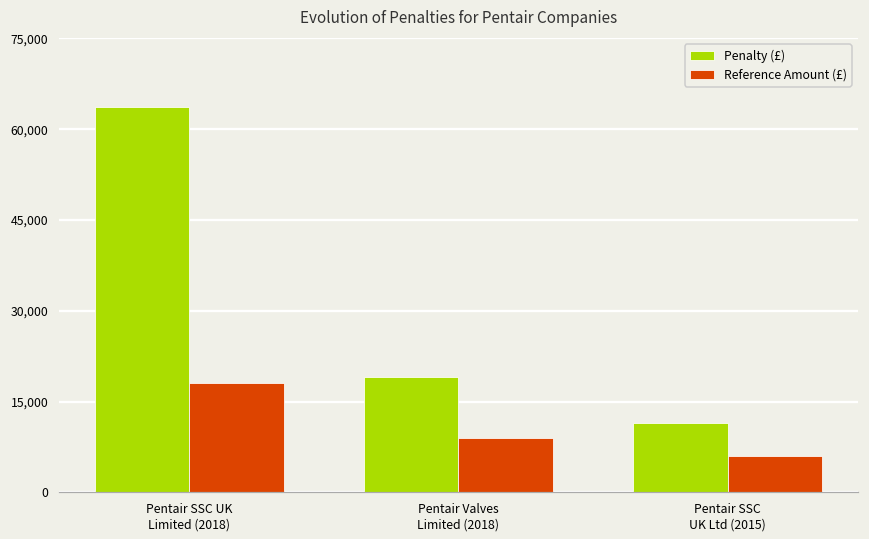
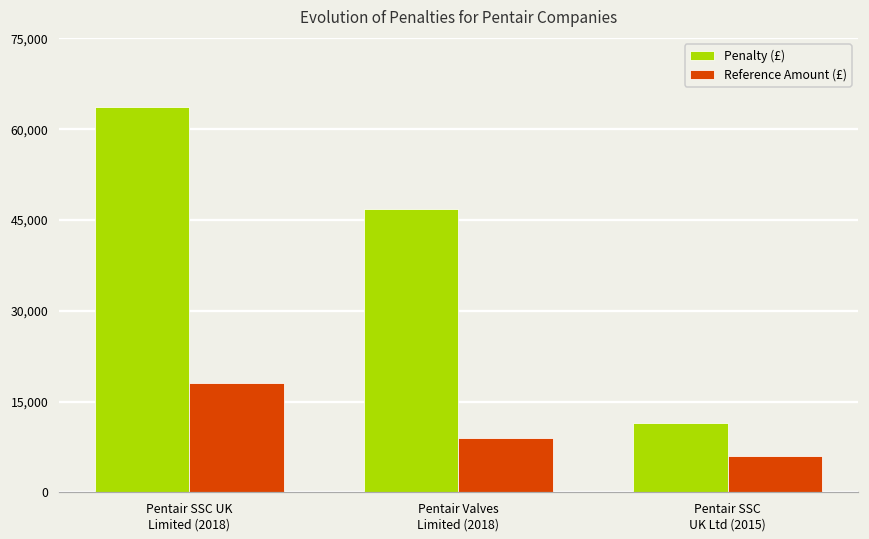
  {
    "Penalty (£)": {
      "Pentair SSC UK Limited (2018)": "64,000",
-     "Pentair Valves Limited (2018)": "19,000",
+     "Pentair Valves Limited (2018)": "47,000",
      "Pentair SSC UK Ltd (2015)": "11,000"
    },
    "Reference Amount (£)": {
      "Pentair SSC UK Limited (2018)": "18,000",
      "Pentair Valves Limited (2018)": "9,000",
      "Pentair SSC UK Ltd (2015)": "6,000"
    }
  }
